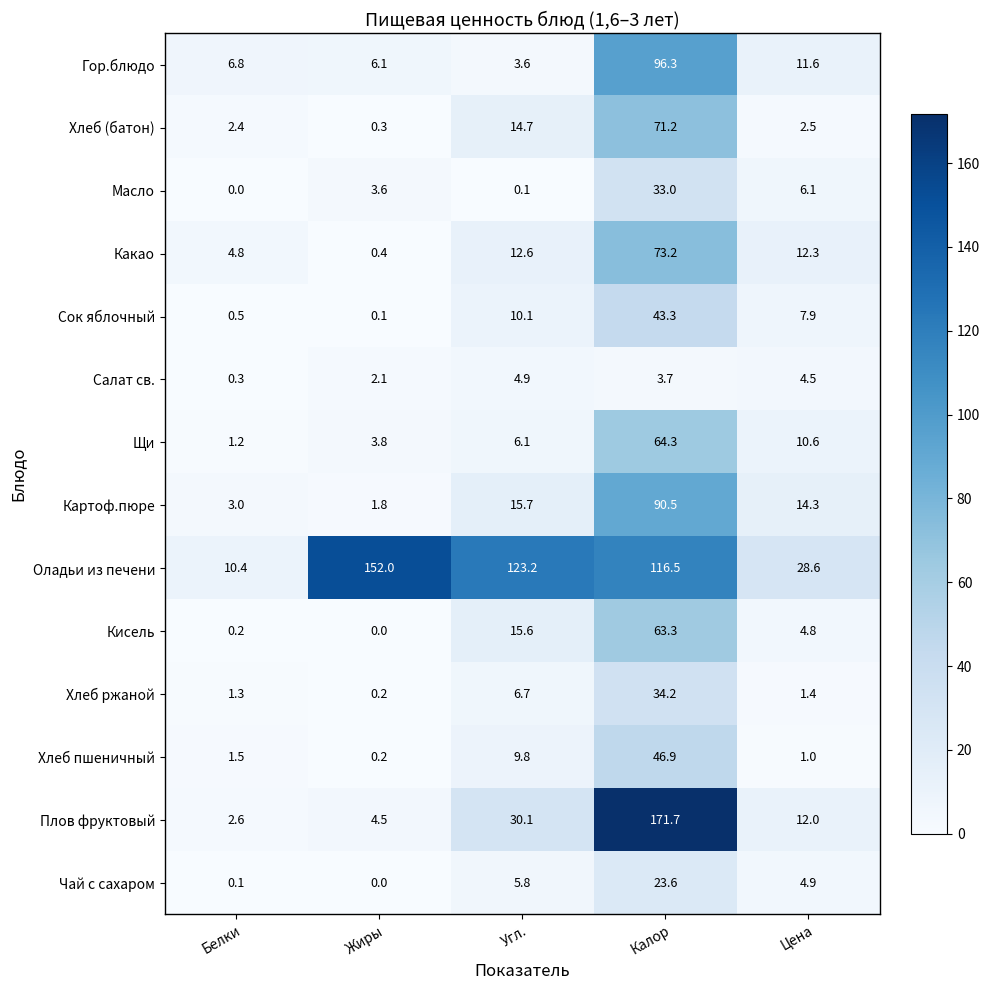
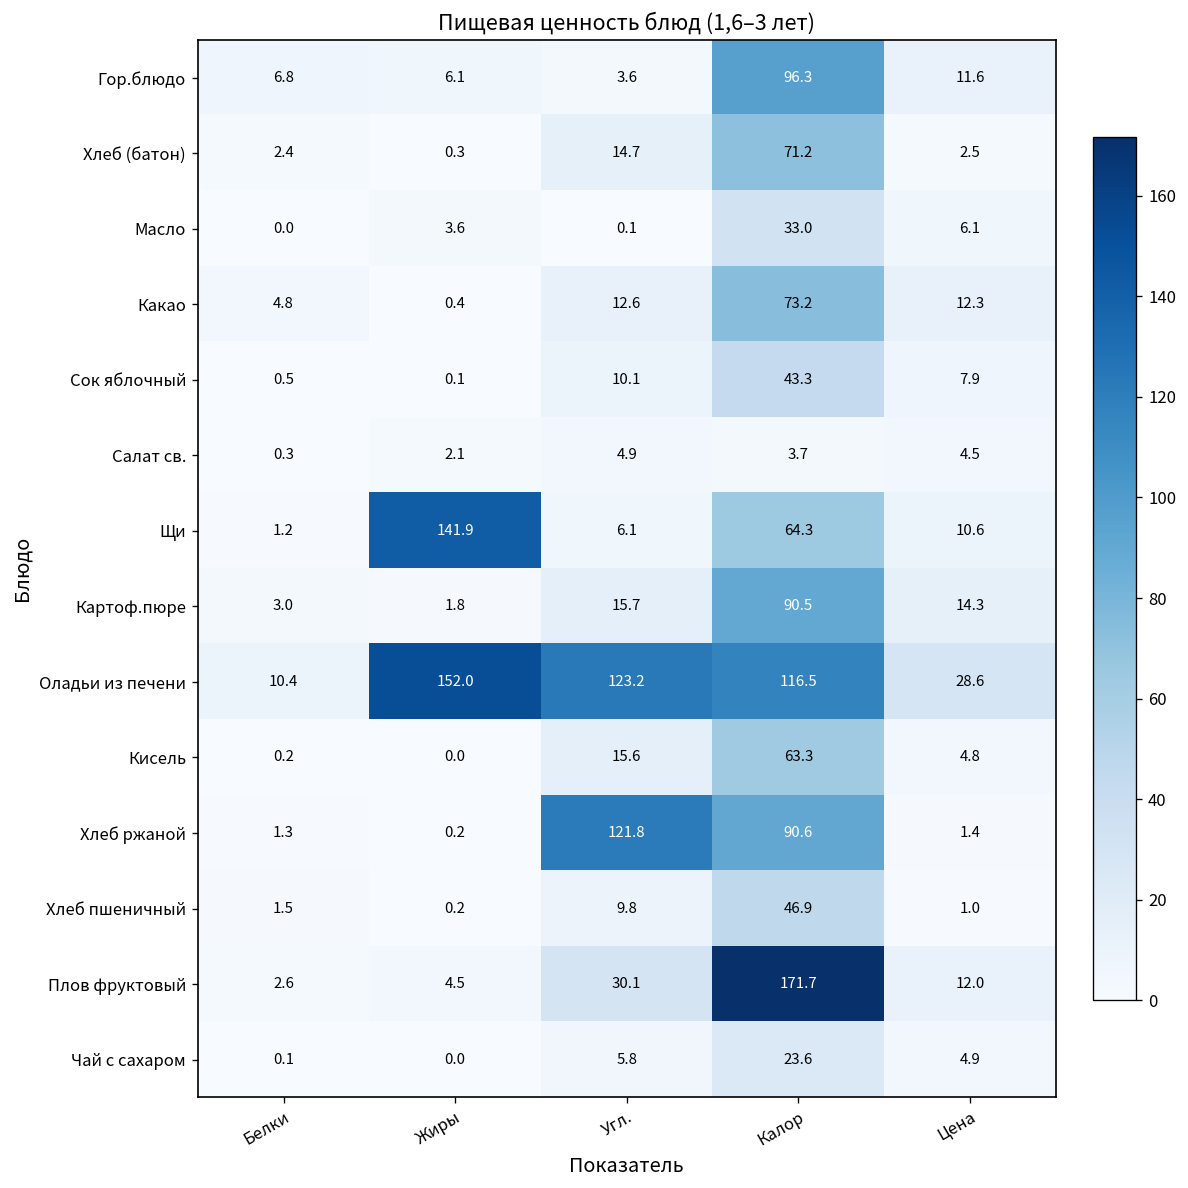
  {
    "Гор.блюдо": {
      "Белки": 6.8,
      "Жиры": 6.1,
      "Угл.": 3.6,
      "Калор": 96.3,
      "Цена": 11.6
    },
    "Хлеб (батон)": {
      "Белки": 2.4,
      "Жиры": 0.3,
      "Угл.": 14.7,
      "Калор": 71.2,
      "Цена": 2.5
    },
    "Масло": {
      "Белки": 0.0,
      "Жиры": 3.6,
      "Угл.": 0.1,
      "Калор": 33.0,
      "Цена": 6.1
    },
    "Какао": {
      "Белки": 4.8,
      "Жиры": 0.4,
      "Угл.": 12.6,
      "Калор": 73.2,
      "Цена": 12.3
    },
    "Сок яблочный": {
      "Белки": 0.5,
      "Жиры": 0.1,
      "Угл.": 10.1,
      "Калор": 43.3,
      "Цена": 7.9
    },
    "Салат св.": {
      "Белки": 0.3,
      "Жиры": 2.1,
      "Угл.": 4.9,
      "Калор": 3.7,
      "Цена": 4.5
    },
    "Щи": {
      "Белки": 1.2,
-     "Жиры": 3.8,
+     "Жиры": 141.9,
      "Угл.": 6.1,
      "Калор": 64.3,
      "Цена": 10.6
    },
    "Картоф.пюре": {
      "Белки": 3.0,
      "Жиры": 1.8,
      "Угл.": 15.7,
      "Калор": 90.5,
      "Цена": 14.3
    },
    "Оладьи из печени": {
      "Белки": 10.4,
      "Жиры": 152.0,
      "Угл.": 123.2,
      "Калор": 116.5,
      "Цена": 28.6
    },
    "Кисель": {
      "Белки": 0.2,
      "Жиры": 0.0,
      "Угл.": 15.6,
      "Калор": 63.3,
      "Цена": 4.8
    },
    "Хлеб ржаной": {
      "Белки": 1.3,
      "Жиры": 0.2,
-     "Угл.": 6.7,
-     "Калор": 34.2,
+     "Угл.": 121.8,
+     "Калор": 90.6,
      "Цена": 1.4
    },
    "Хлеб пшеничный": {
      "Белки": 1.5,
      "Жиры": 0.2,
      "Угл.": 9.8,
      "Калор": 46.9,
      "Цена": 1.0
    },
    "Плов фруктовый": {
      "Белки": 2.6,
      "Жиры": 4.5,
      "Угл.": 30.1,
      "Калор": 171.7,
      "Цена": 12.0
    },
    "Чай с сахаром": {
      "Белки": 0.1,
      "Жиры": 0.0,
      "Угл.": 5.8,
      "Калор": 23.6,
      "Цена": 4.9
    }
  }
